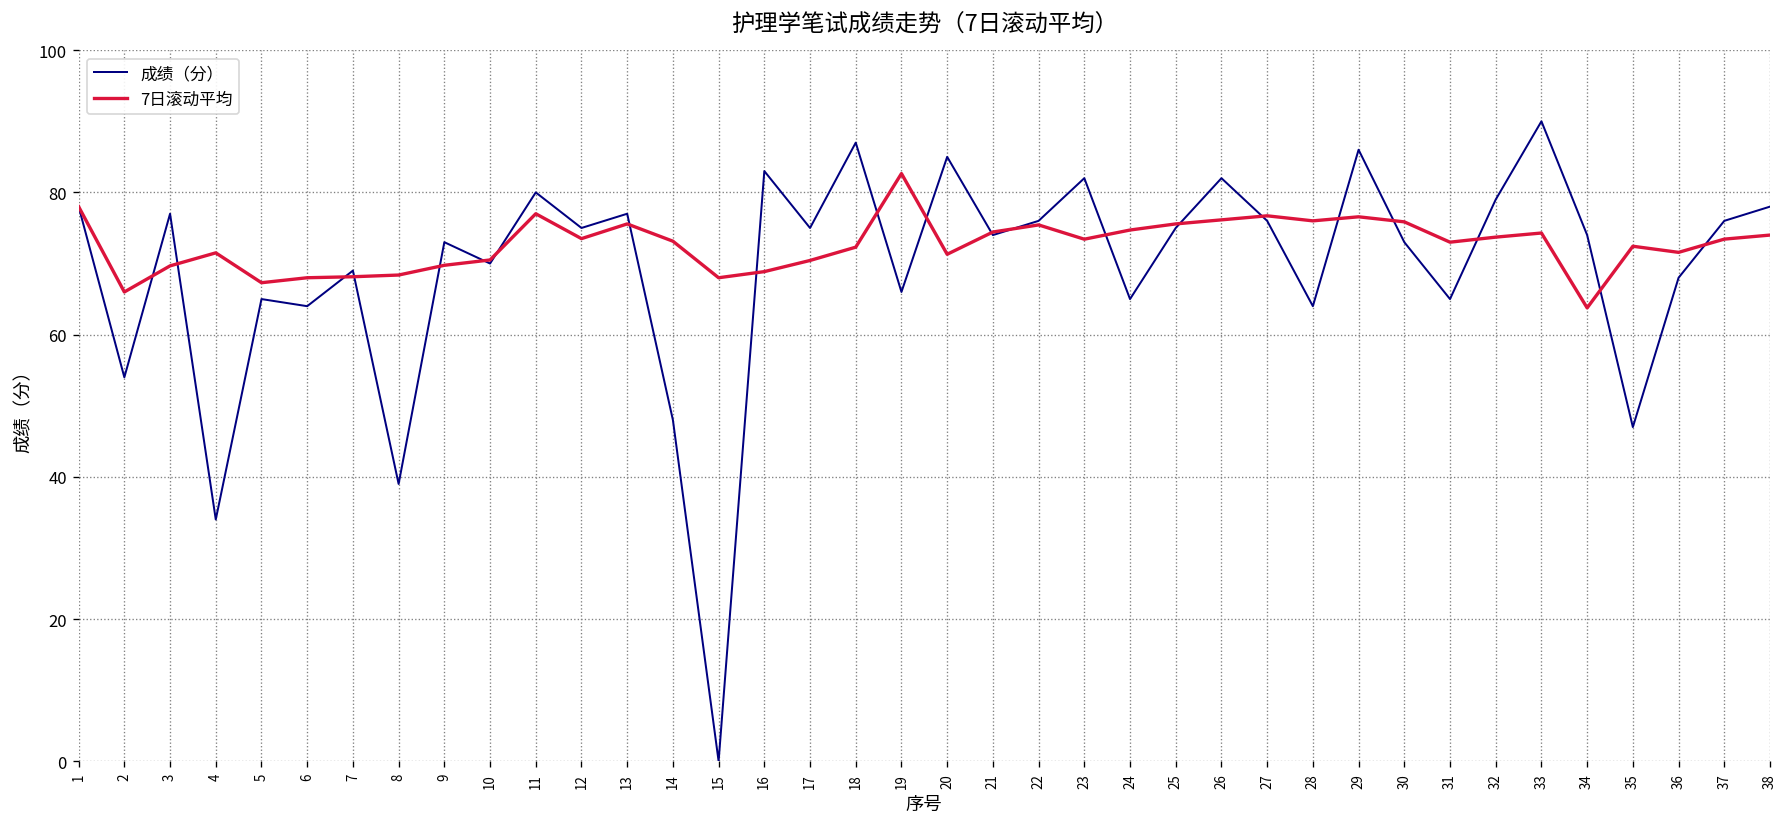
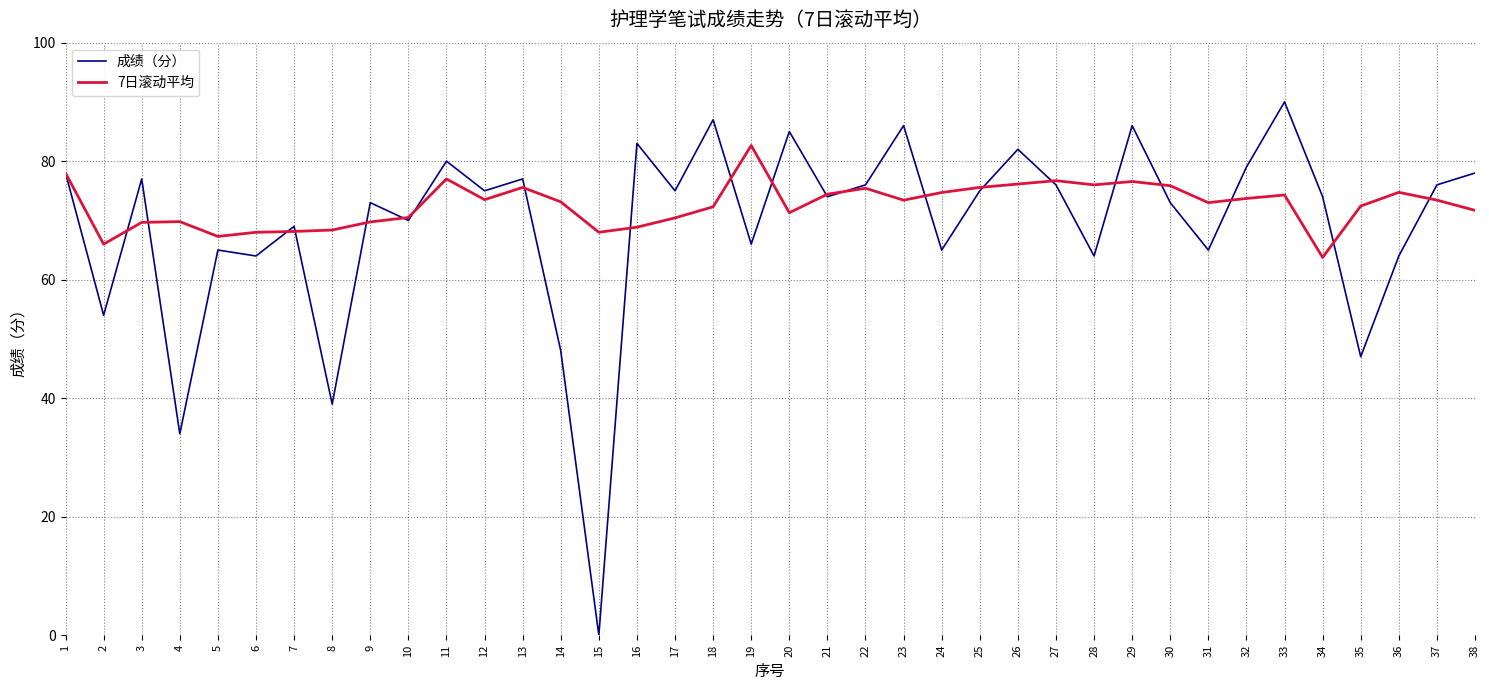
  {
    "成绩（分）": {
      "2": 54,
      "3": 77,
      "4": 34,
      "5": 65,
      "6": 64,
      "7": 69,
      "8": 39,
      "9": 73,
      "10": 70,
      "11": 80,
      "12": 75,
      "13": 77,
      "14": 48,
      "15": 0,
      "16": 83,
      "17": 75,
      "18": 87,
      "19": 66,
      "20": 85,
      "22": 76,
-     "23": 82,
+     "23": 86,
      "24": 65,
      "25": 75,
      "26": 82,
      "27": 76,
      "28": 64,
      "29": 86,
      "30": 73,
      "31": 65,
      "32": 79,
      "33": 90,
      "34": 74,
      "35": 47,
-     "36": 68,
+     "36": 64,
      "37": 76,
      "38": 78
    },
    "7日滚动平均": {
      "2": 66,
      "3": 70,
-     "4": 72,
+     "4": 70,
      "5": 67,
      "6": 68,
      "7": 68,
      "8": 68,
      "9": 70,
      "10": 71,
      "11": 77,
      "12": 74,
      "13": 76,
      "14": 73,
      "15": 68,
      "16": 69,
      "17": 70,
      "18": 72,
      "19": 83,
      "20": 71,
      "22": 75,
      "23": 73,
      "24": 75,
      "25": 76,
      "26": 76,
      "27": 77,
      "28": 76,
      "29": 77,
      "30": 76,
      "31": 73,
      "32": 74,
      "33": 74,
      "34": 64,
      "35": 72,
-     "36": 72,
+     "36": 75,
      "37": 73,
-     "38": 74
+     "38": 72
    }
  }
